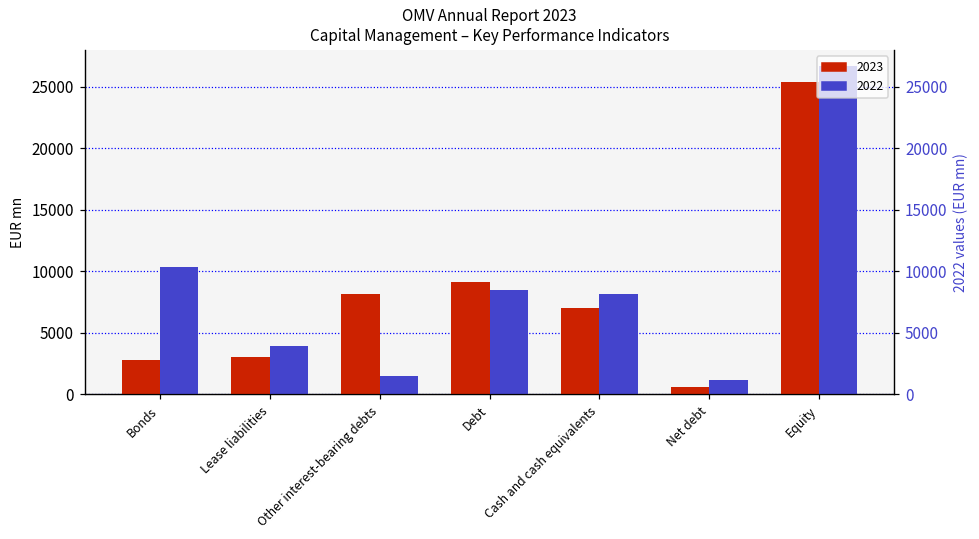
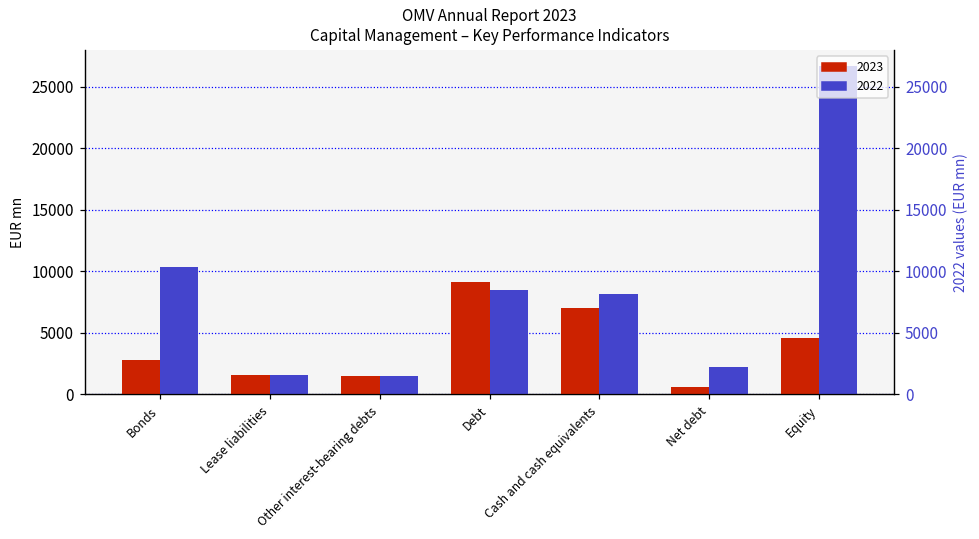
  {
    "2023": {
      "Bonds": 2800,
-     "Lease liabilities": 3000,
-     "Other interest-bearing debts": 8200,
+     "Lease liabilities": 1600,
+     "Other interest-bearing debts": 1500,
      "Debt": 9100,
      "Cash and cash equivalents": 7000,
      "Net debt": 600,
-     "Equity": 25400
+     "Equity": 4600
    },
    "2022": {
      "Bonds": 10300,
-     "Lease liabilities": 4000,
+     "Lease liabilities": 1500,
      "Other interest-bearing debts": 1500,
      "Debt": 8500,
      "Cash and cash equivalents": 8100,
-     "Net debt": 1100
+     "Net debt": 2200
    }
  }
